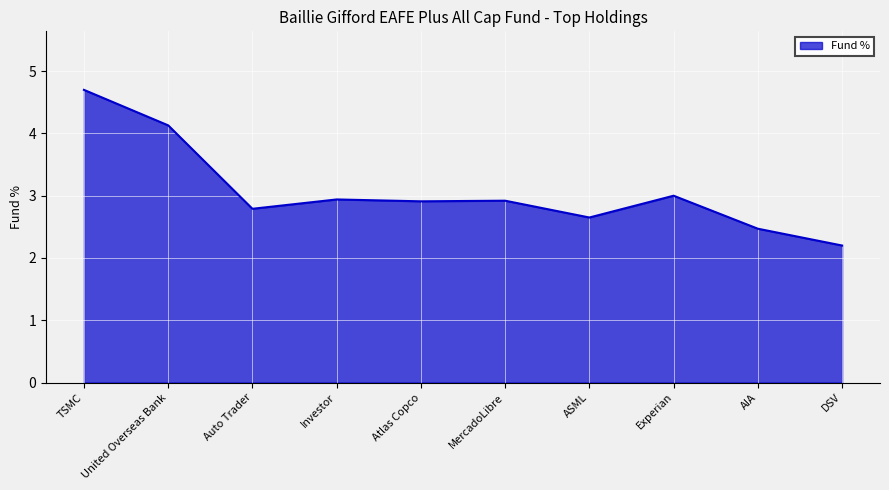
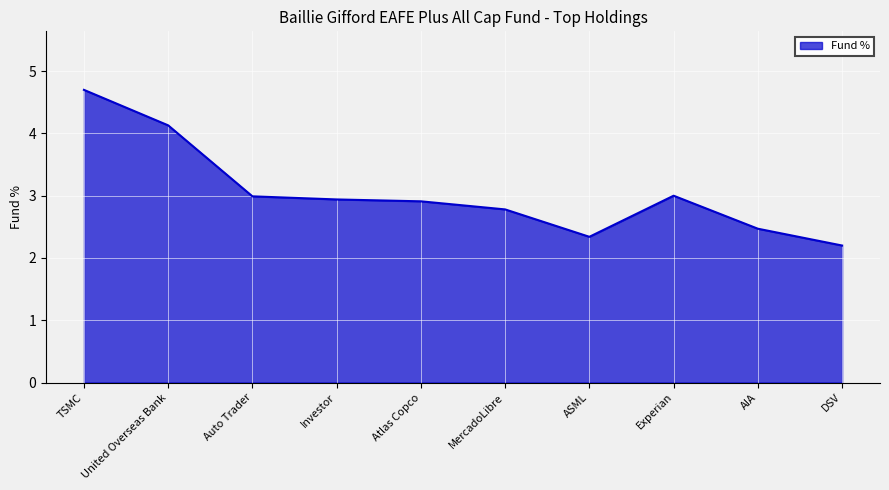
  {
    "TSMC": 4.7,
    "United Overseas Bank": 4.1,
-   "Auto Trader": 2.8,
+   "Auto Trader": 3.0,
    "Investor": 2.9,
    "Atlas Copco": 2.9,
-   "MercadoLibre": 2.9,
-   "ASML": 2.7,
+   "MercadoLibre": 2.8,
+   "ASML": 2.3,
    "Experian": 3.0,
    "AIA": 2.5,
    "DSV": 2.2
  }
